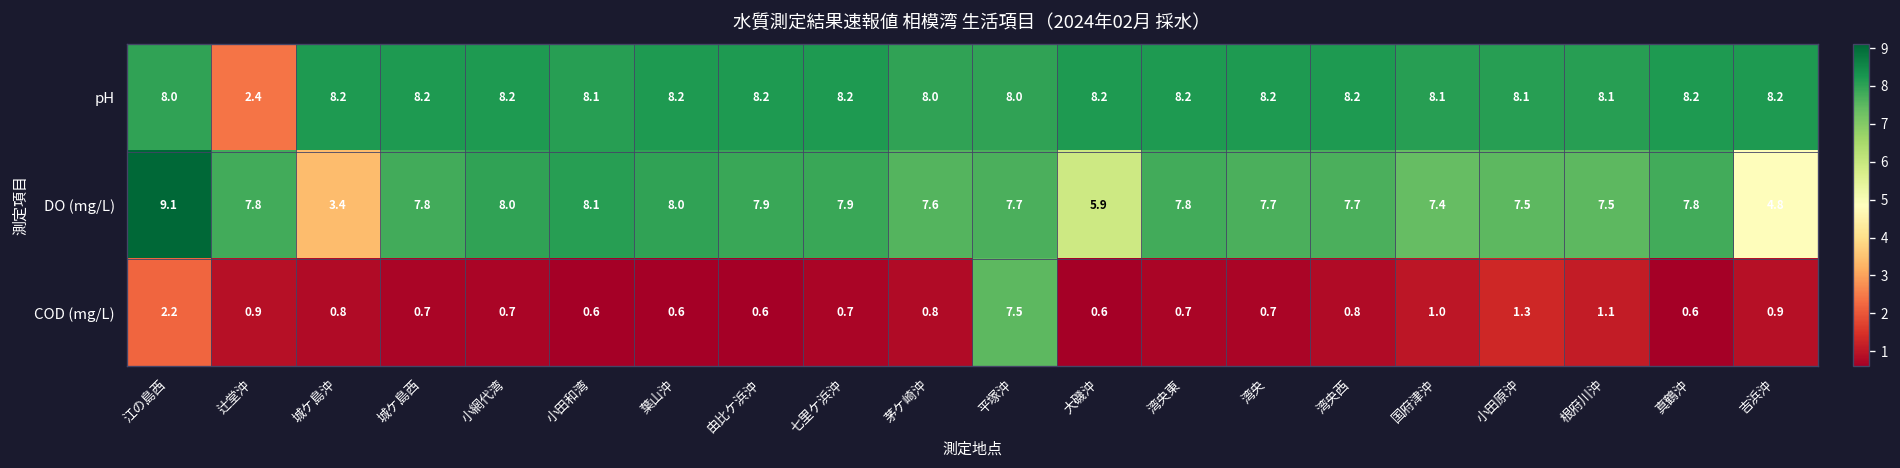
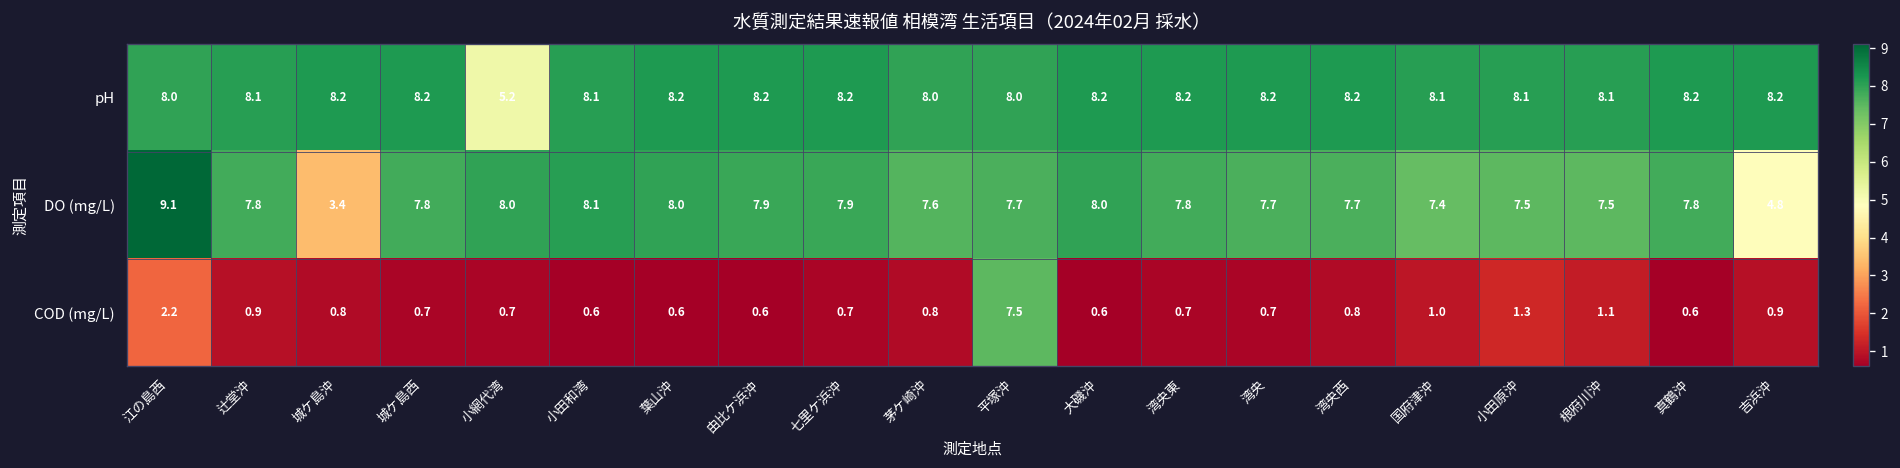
  {
    "pH": {
      "江の島西": 8.0,
-     "辻堂沖": 2.4,
+     "辻堂沖": 8.1,
      "城ケ島沖": 8.2,
      "城ケ島西": 8.2,
-     "小網代湾": 8.2,
+     "小網代湾": 5.2,
      "小田和湾": 8.1,
      "葉山沖": 8.2,
      "由比ケ浜沖": 8.2,
      "七里ケ浜沖": 8.2,
      "茅ケ崎沖": 8.0,
      "平塚沖": 8.0,
      "大磯沖": 8.2,
      "湾央東": 8.2,
      "湾央": 8.2,
      "湾央西": 8.2,
      "国府津沖": 8.1,
      "小田原沖": 8.1,
      "根府川沖": 8.1,
      "真鶴沖": 8.2,
      "吉浜沖": 8.2
    },
    "DO (mg/L)": {
      "江の島西": 9.1,
      "辻堂沖": 7.8,
      "城ケ島沖": 3.4,
      "城ケ島西": 7.8,
      "小網代湾": 8.0,
      "小田和湾": 8.1,
      "葉山沖": 8.0,
      "由比ケ浜沖": 7.9,
      "七里ケ浜沖": 7.9,
      "茅ケ崎沖": 7.6,
      "平塚沖": 7.7,
-     "大磯沖": 5.9,
+     "大磯沖": 8.0,
      "湾央東": 7.8,
      "湾央": 7.7,
      "湾央西": 7.7,
      "国府津沖": 7.4,
      "小田原沖": 7.5,
      "根府川沖": 7.5,
      "真鶴沖": 7.8,
      "吉浜沖": 4.8
    },
    "COD (mg/L)": {
      "江の島西": 2.2,
      "辻堂沖": 0.9,
      "城ケ島沖": 0.8,
      "城ケ島西": 0.7,
      "小網代湾": 0.7,
      "小田和湾": 0.6,
      "葉山沖": 0.6,
      "由比ケ浜沖": 0.6,
      "七里ケ浜沖": 0.7,
      "茅ケ崎沖": 0.8,
      "平塚沖": 7.5,
      "大磯沖": 0.6,
      "湾央東": 0.7,
      "湾央": 0.7,
      "湾央西": 0.8,
      "国府津沖": 1.0,
      "小田原沖": 1.3,
      "根府川沖": 1.1,
      "真鶴沖": 0.6,
      "吉浜沖": 0.9
    }
  }
